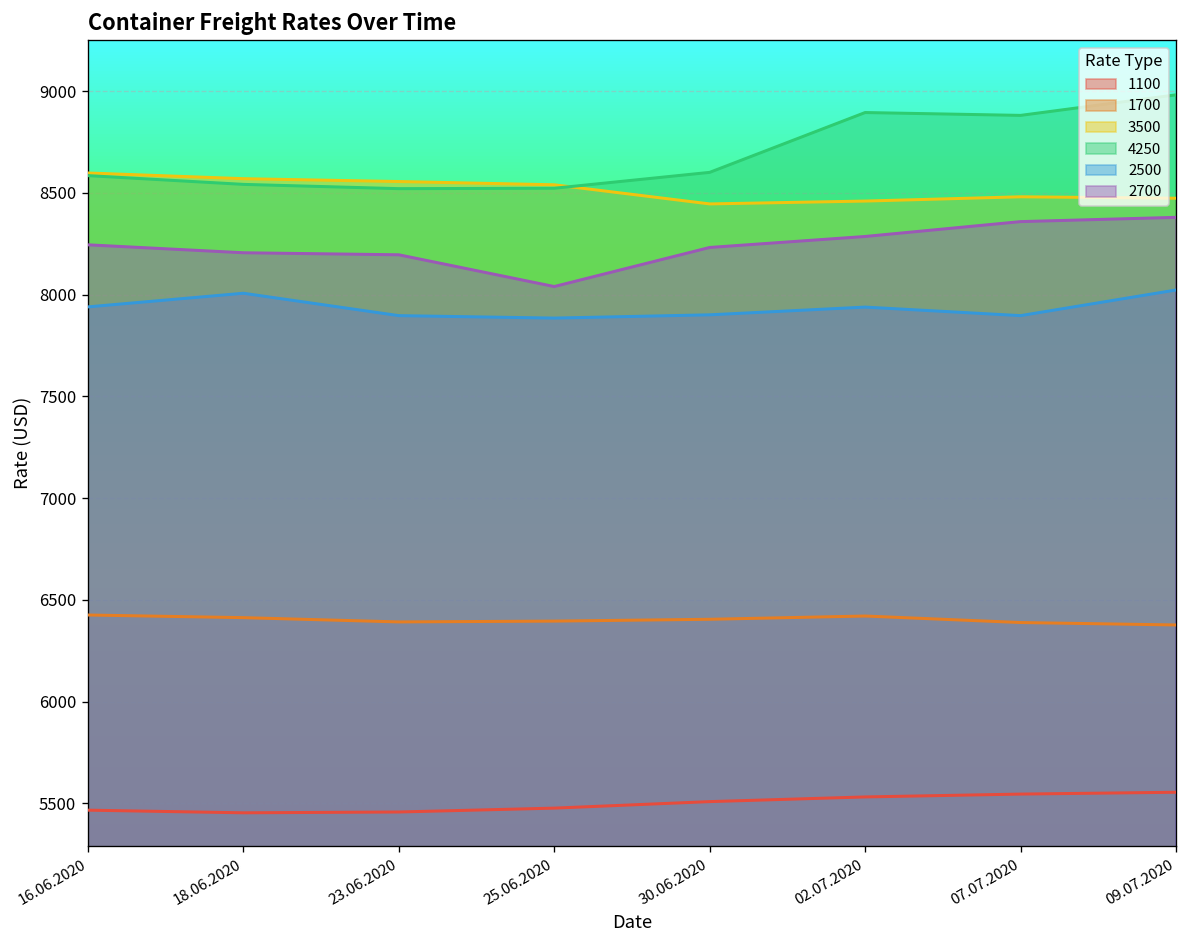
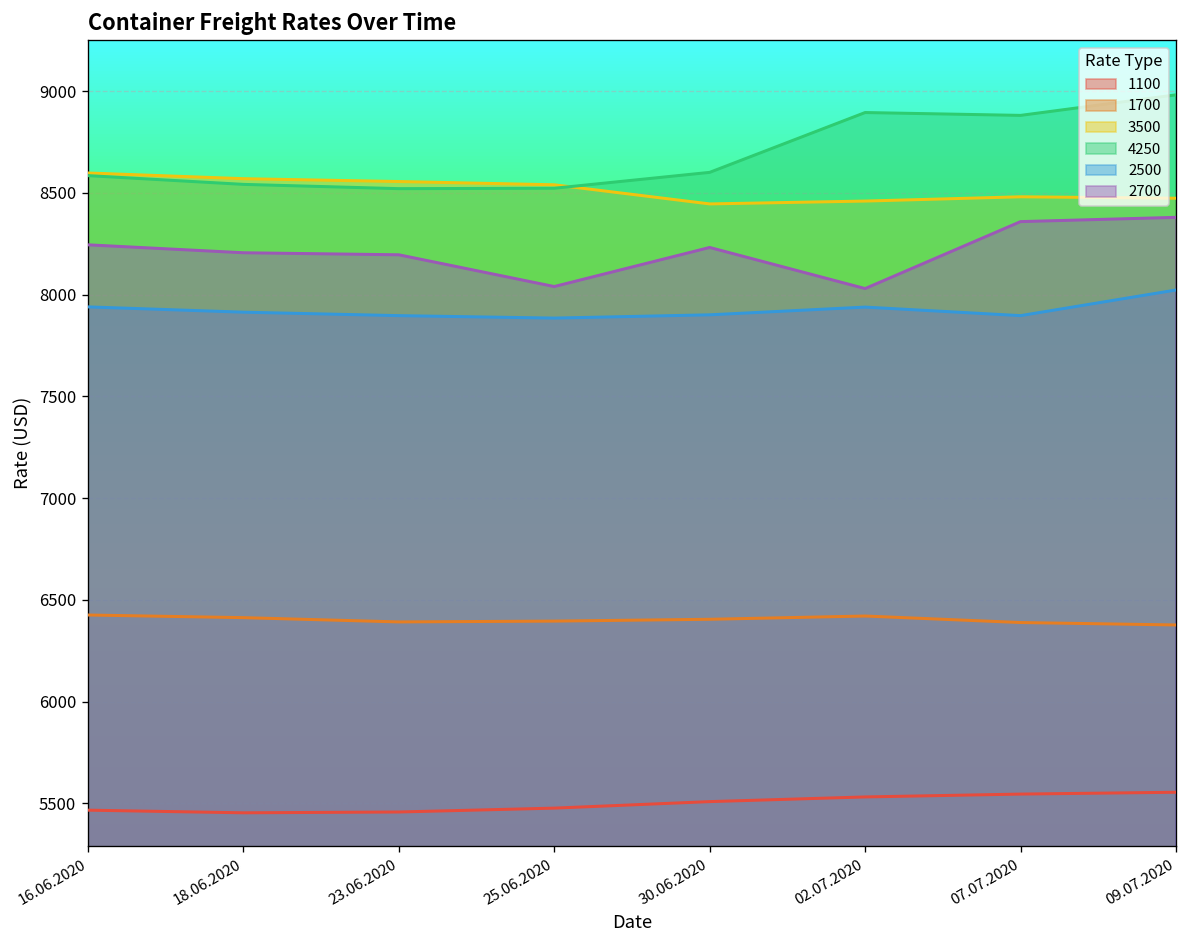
  {
    "4250": {
      "18.06.2020": 8540,
      "23.06.2020": 8520,
      "25.06.2020": 8520,
      "30.06.2020": 8600,
      "02.07.2020": 8900,
      "07.07.2020": 8880,
      "09.07.2020": 8980
    },
    "2500": {
      "16.06.2020": 7940,
-     "18.06.2020": 8010,
+     "18.06.2020": 7910,
      "23.06.2020": 7900,
      "25.06.2020": 7890,
      "30.06.2020": 7900,
      "02.07.2020": 7940,
      "07.07.2020": 7900,
      "09.07.2020": 8020
    },
    "2700": {
      "16.06.2020": 8250,
      "18.06.2020": 8210,
      "23.06.2020": 8200,
      "25.06.2020": 8040,
      "30.06.2020": 8230,
-     "02.07.2020": 8290,
+     "02.07.2020": 8030,
      "07.07.2020": 8360,
      "09.07.2020": 8380
    }
  }
